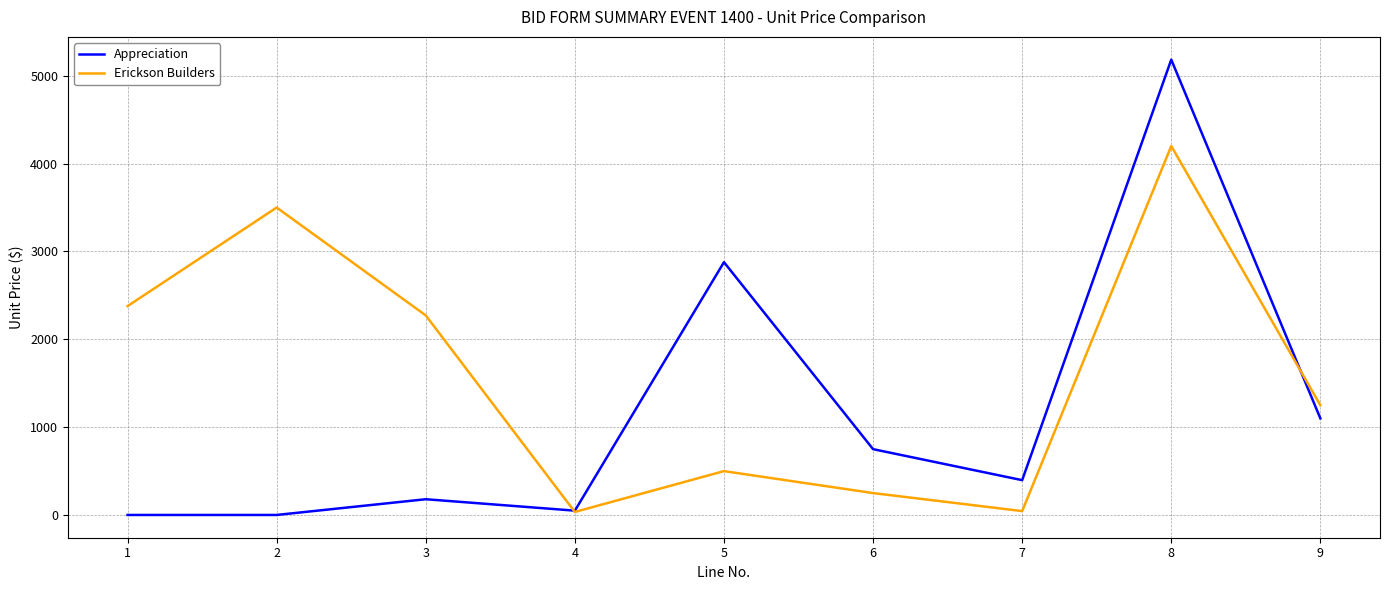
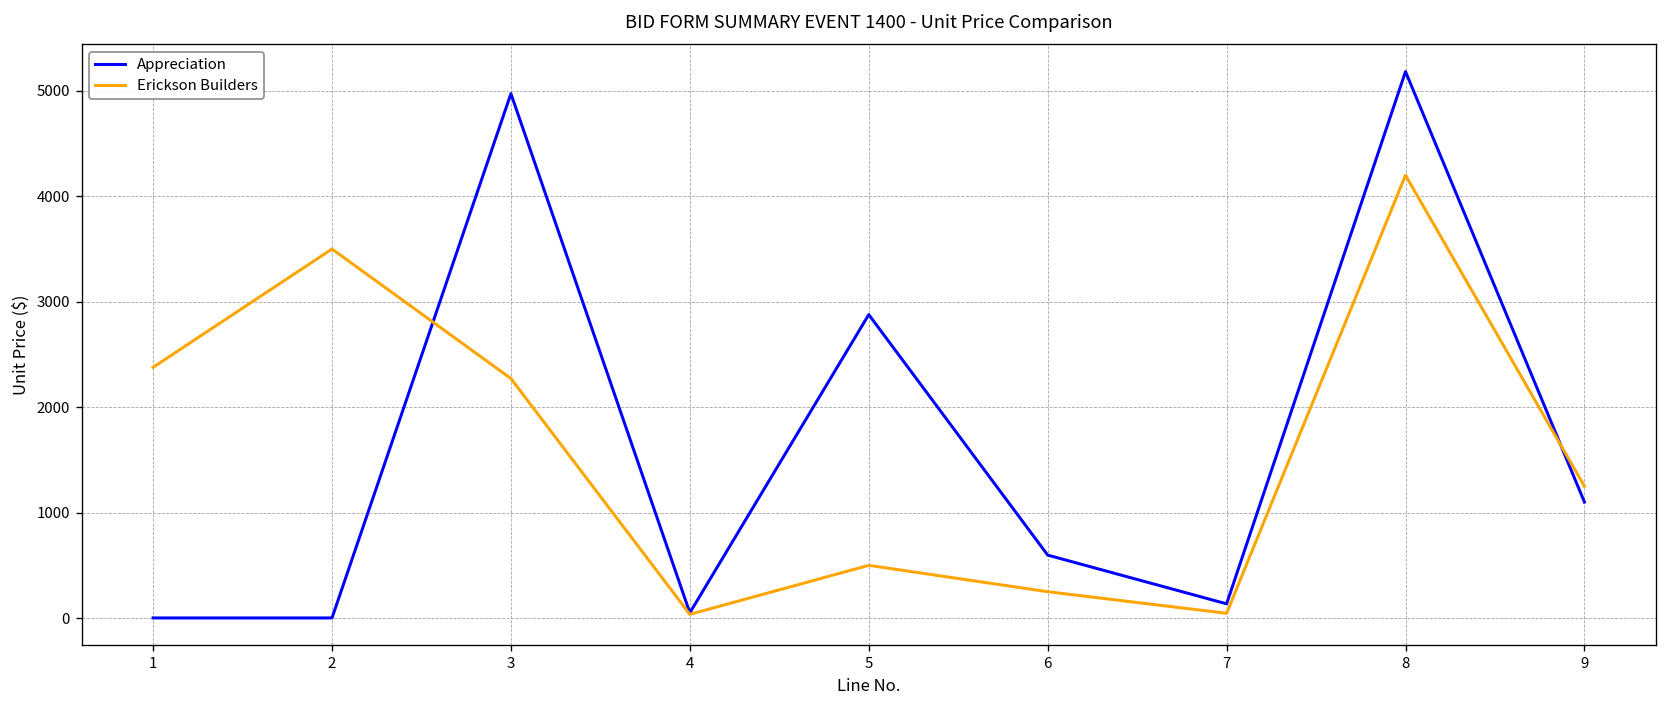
  {
    "Appreciation": {
      "1": 0,
      "2": 0,
-     "3": 200,
+     "3": 5000,
      "5": 2900,
-     "6": 800,
-     "7": 400,
+     "6": 600,
+     "7": 100,
      "8": 5200,
      "9": 1100
    },
    "Erickson Builders": {
      "1": 2400,
      "2": 3500,
      "3": 2300,
      "5": 500,
      "6": 300,
      "7": 0,
      "8": 4200,
      "9": 1300
    }
  }
